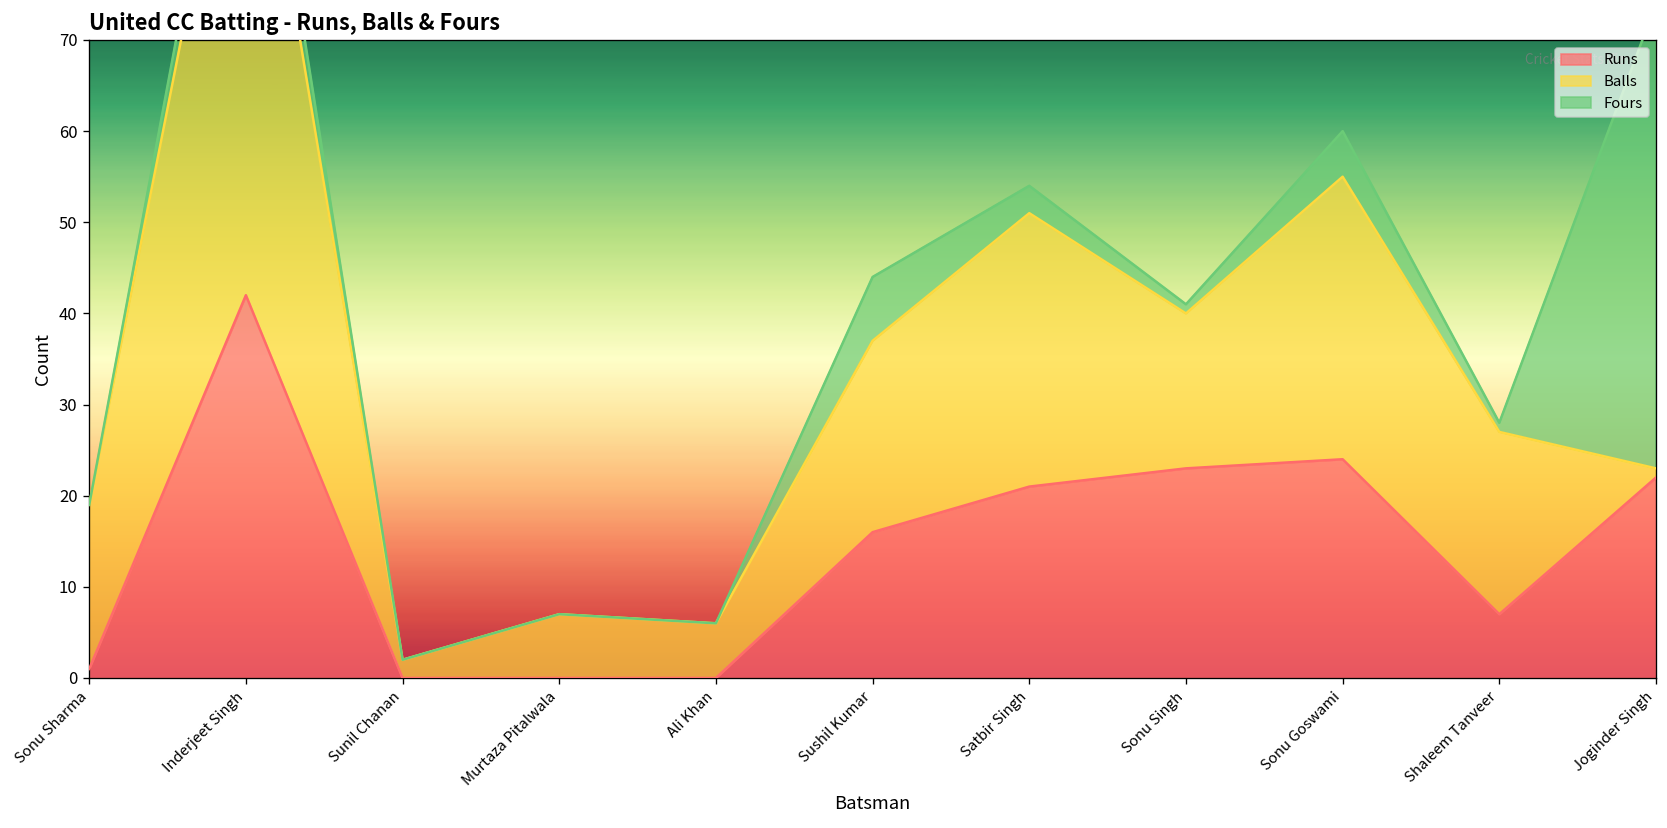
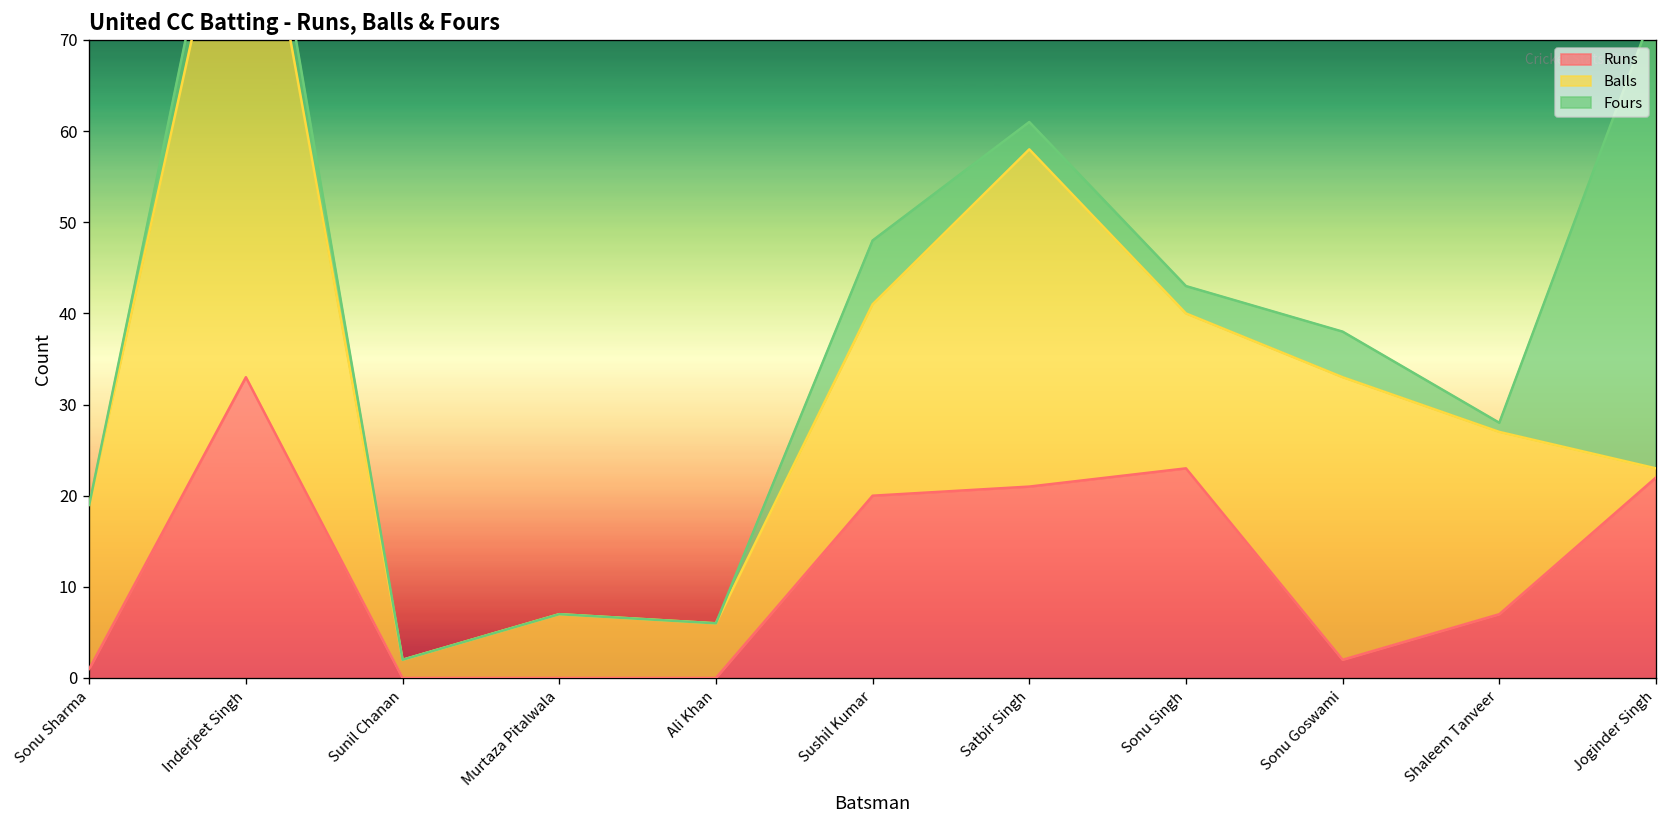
  {
    "Runs": {
      "Sonu Sharma": 1,
-     "Inderjeet Singh": 42,
+     "Inderjeet Singh": 33,
      "Sunil Chanan": 0,
      "Murtaza Pitalwala": 0,
      "Ali Khan": 0,
-     "Sushil Kumar": 16,
+     "Sushil Kumar": 20,
      "Satbir Singh": 21,
      "Sonu Singh": 23,
-     "Sonu Goswami": 24,
+     "Sonu Goswami": 2,
      "Shaleem Tanveer": 7,
      "Joginder Singh": 22
    },
    "Balls": {
      "Sushil Kumar": 21,
-     "Satbir Singh": 30,
+     "Satbir Singh": 37,
      "Sonu Singh": 17,
      "Sonu Goswami": 31,
      "Shaleem Tanveer": 20,
      "Joginder Singh": 1
    },
    "Fours": {
      "Sushil Kumar": 7,
      "Satbir Singh": 3,
-     "Sonu Singh": 1,
+     "Sonu Singh": 3,
      "Sonu Goswami": 5,
      "Shaleem Tanveer": 1
    }
  }
